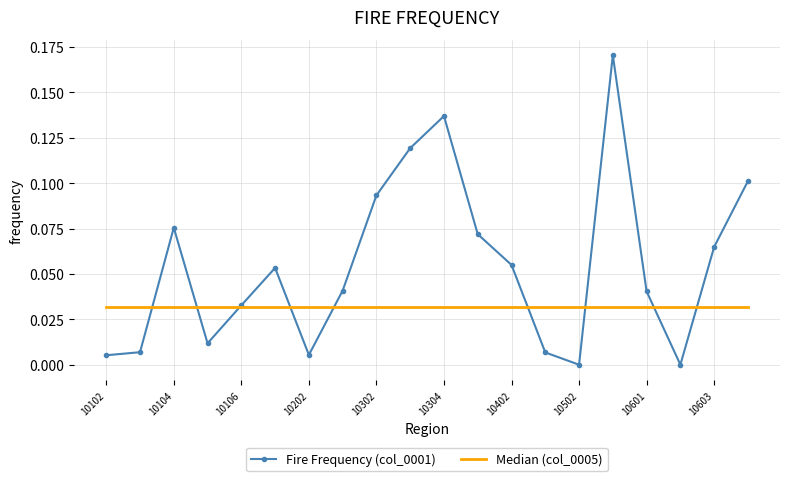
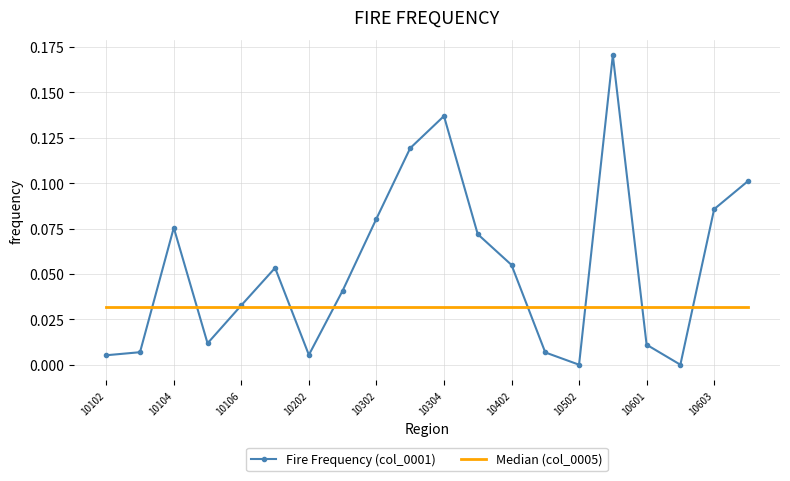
  {
    "Fire Frequency (col_0001)": {
      "10102": 0.005,
      "10104": 0.075,
      "10202": 0.005,
-     "10302": 0.093,
+     "10302": 0.080,
      "10304": 0.137,
      "10402": 0.055,
      "10502": 0.000,
-     "10601": 0.040,
-     "10603": 0.065
+     "10601": 0.011,
+     "10603": 0.086
    },
    "Median (col_0005)": {
      "10102": 0.032,
      "10104": 0.032,
      "10202": 0.032,
      "10302": 0.032,
      "10304": 0.032,
      "10402": 0.032,
      "10502": 0.032,
      "10601": 0.032,
      "10603": 0.032
    }
  }
